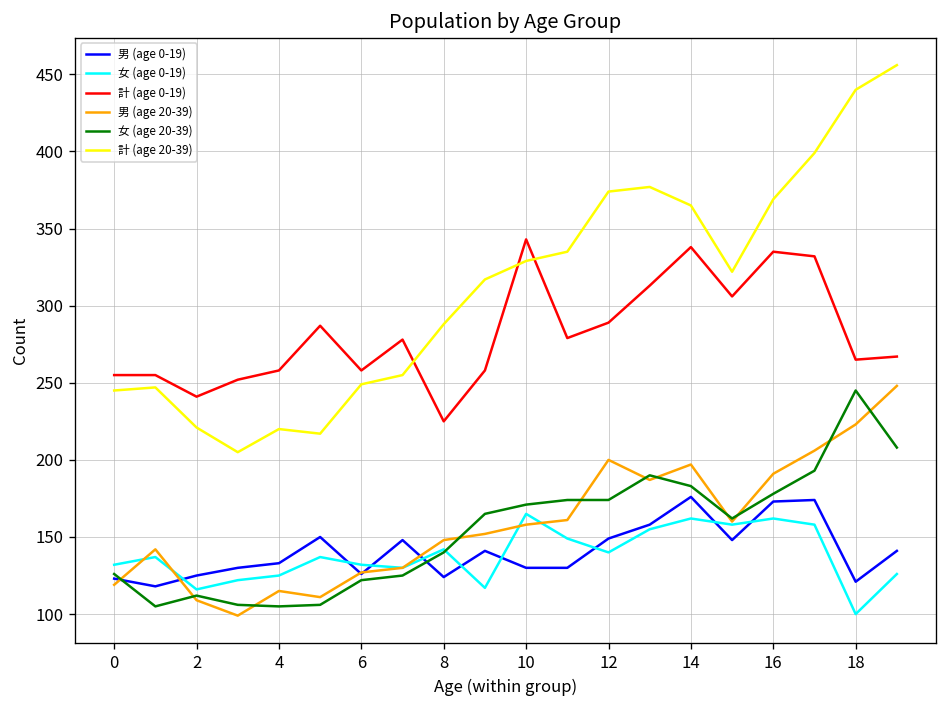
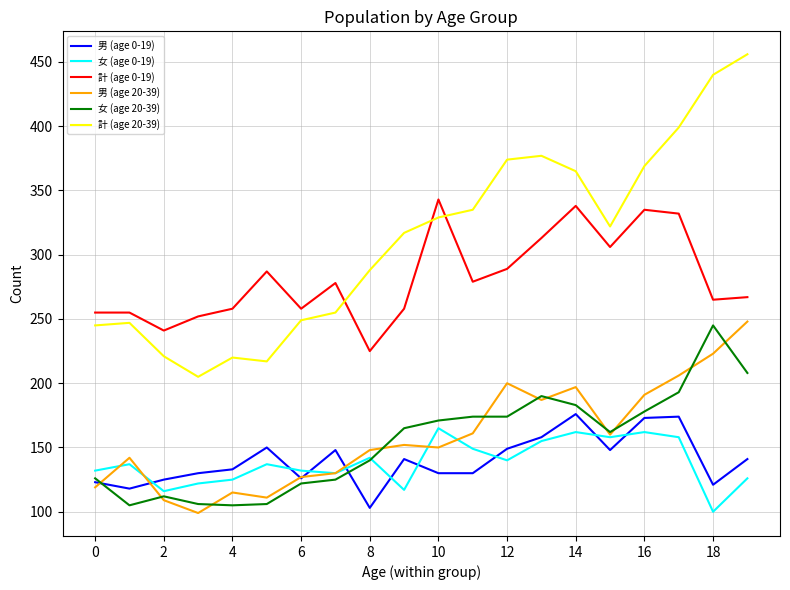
  {
    "男 (age 0-19)": {
      "0": 123,
      "2": 125,
      "4": 133,
-     "8": 124,
+     "8": 103,
      "10": 130,
      "12": 149,
      "14": 176,
      "16": 173,
      "18": 121
    },
    "女 (age 0-19)": {
      "0": 132,
      "2": 116,
      "4": 125,
      "6": 132,
      "10": 165,
      "12": 140,
      "14": 162,
      "16": 162,
      "18": 100
    },
    "計 (age 0-19)": {
      "0": 255,
      "2": 241,
      "4": 258,
      "6": 258,
      "8": 225,
      "10": 343,
      "12": 289,
      "14": 338,
      "16": 335,
      "18": 265
    },
    "男 (age 20-39)": {
      "0": 119,
      "2": 109,
      "4": 115,
      "8": 148,
-     "10": 158,
+     "10": 150,
      "12": 200,
      "14": 197,
      "16": 191,
      "18": 223
    },
    "女 (age 20-39)": {
      "0": 126,
      "2": 112,
      "4": 105,
      "6": 122,
      "10": 171,
      "12": 174,
      "14": 183,
      "16": 178,
      "18": 245
    },
    "計 (age 20-39)": {
      "0": 245,
      "2": 221,
      "4": 220,
      "6": 249,
      "8": 288,
      "10": 329,
      "12": 374,
      "14": 365,
      "16": 369,
      "18": 440
    }
  }
